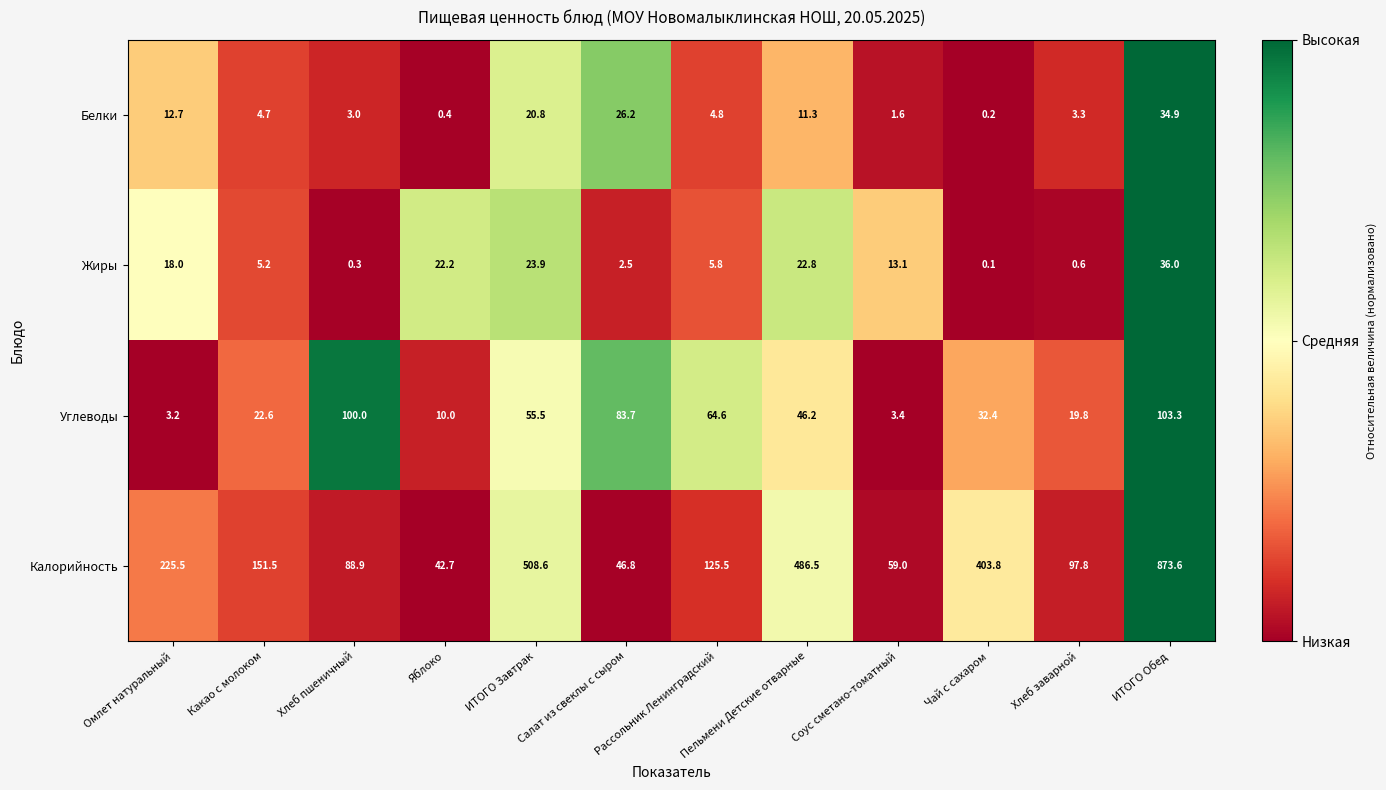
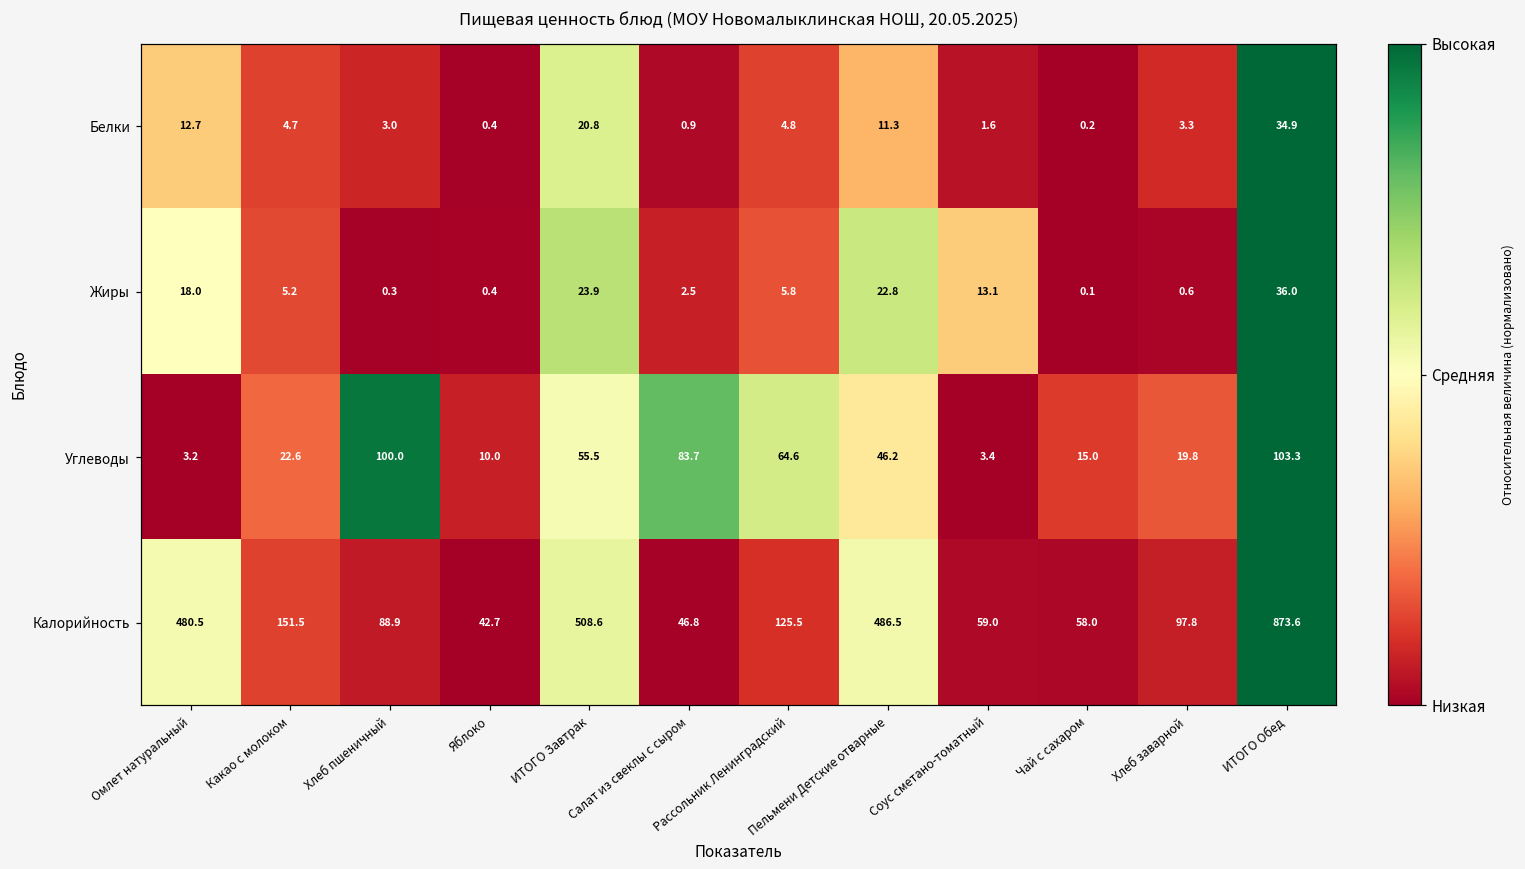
  {
    "Белки": {
      "Омлет натуральный": 12.7,
      "Какао с молоком": 4.7,
      "Хлеб пшеничный": 3.0,
      "Яблоко": 0.4,
      "ИТОГО Завтрак": 20.8,
-     "Салат из свеклы с сыром": 26.2,
+     "Салат из свеклы с сыром": 0.9,
      "Рассольник Ленинградский": 4.8,
      "Пельмени Детские отварные": 11.3,
      "Соус сметано-томатный": 1.6,
      "Чай с сахаром": 0.2,
      "Хлеб заварной": 3.3,
      "ИТОГО Обед": 34.9
    },
    "Жиры": {
      "Омлет натуральный": 18.0,
      "Какао с молоком": 5.2,
      "Хлеб пшеничный": 0.3,
-     "Яблоко": 22.2,
+     "Яблоко": 0.4,
      "ИТОГО Завтрак": 23.9,
      "Салат из свеклы с сыром": 2.5,
      "Рассольник Ленинградский": 5.8,
      "Пельмени Детские отварные": 22.8,
      "Соус сметано-томатный": 13.1,
      "Чай с сахаром": 0.1,
      "Хлеб заварной": 0.6,
      "ИТОГО Обед": 36.0
    },
    "Углеводы": {
      "Омлет натуральный": 3.2,
      "Какао с молоком": 22.6,
      "Хлеб пшеничный": 100.0,
      "Яблоко": 10.0,
      "ИТОГО Завтрак": 55.5,
      "Салат из свеклы с сыром": 83.7,
      "Рассольник Ленинградский": 64.6,
      "Пельмени Детские отварные": 46.2,
      "Соус сметано-томатный": 3.4,
-     "Чай с сахаром": 32.4,
+     "Чай с сахаром": 15.0,
      "Хлеб заварной": 19.8,
      "ИТОГО Обед": 103.3
    },
    "Калорийность": {
-     "Омлет натуральный": 225.5,
+     "Омлет натуральный": 480.5,
      "Какао с молоком": 151.5,
      "Хлеб пшеничный": 88.9,
      "Яблоко": 42.7,
      "ИТОГО Завтрак": 508.6,
      "Салат из свеклы с сыром": 46.8,
      "Рассольник Ленинградский": 125.5,
      "Пельмени Детские отварные": 486.5,
      "Соус сметано-томатный": 59.0,
-     "Чай с сахаром": 403.8,
+     "Чай с сахаром": 58.0,
      "Хлеб заварной": 97.8,
      "ИТОГО Обед": 873.6
    }
  }
